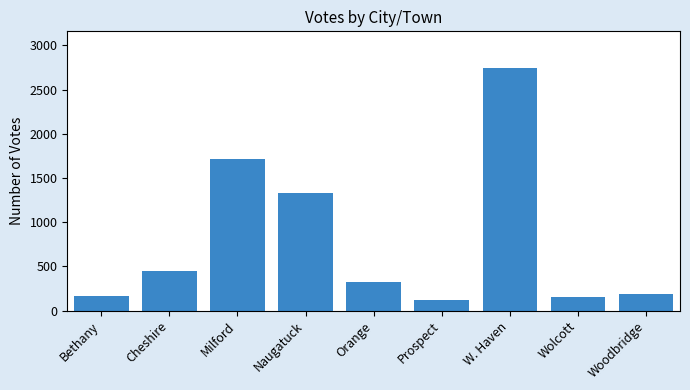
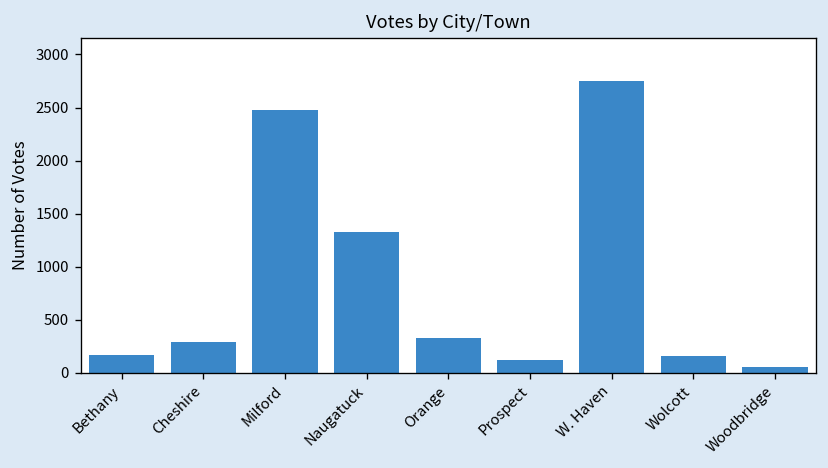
  {
    "Bethany": 200,
-   "Cheshire": 400,
-   "Milford": 1700,
+   "Cheshire": 300,
+   "Milford": 2500,
    "Naugatuck": 1300,
    "Orange": 300,
    "Prospect": 100,
    "W. Haven": 2700,
    "Wolcott": 200,
-   "Woodbridge": 200
+   "Woodbridge": 100
  }
